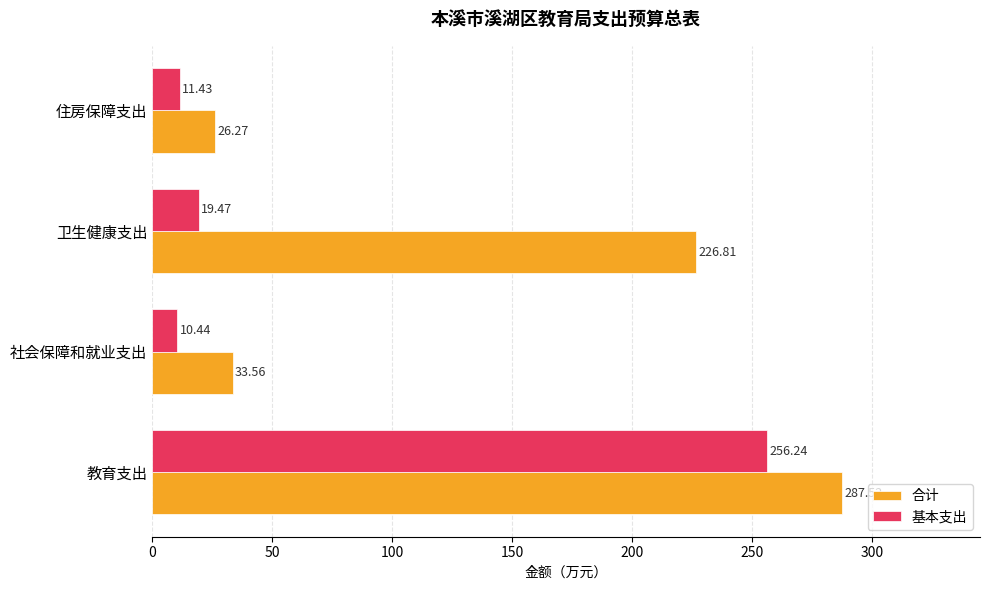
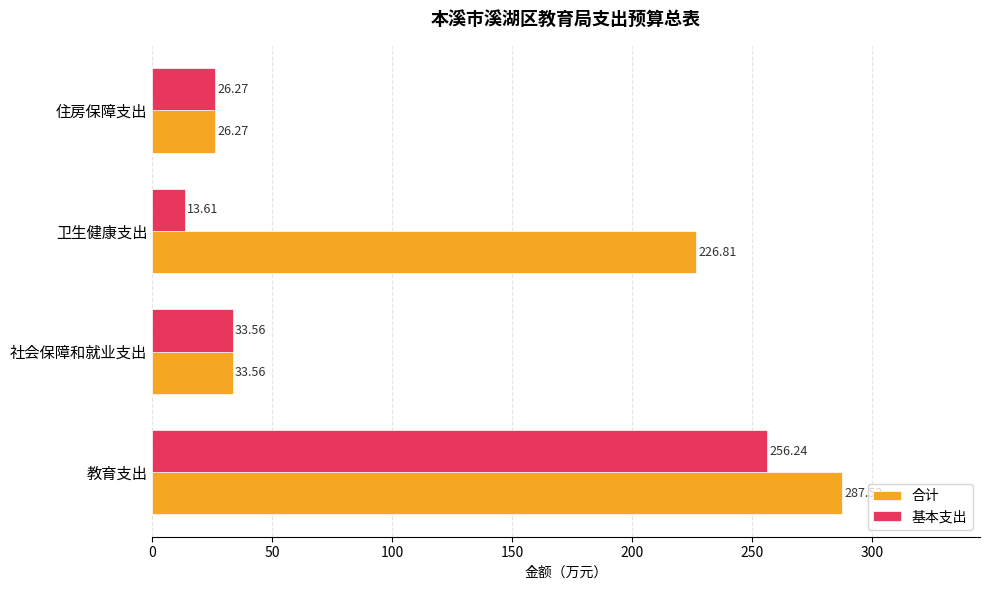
  {
    "合计": {
      "住房保障支出": 26.27,
      "卫生健康支出": 226.81,
      "社会保障和就业支出": 33.56
    },
    "基本支出": {
-     "住房保障支出": 11.43,
-     "卫生健康支出": 19.47,
-     "社会保障和就业支出": 10.44,
+     "住房保障支出": 26.27,
+     "卫生健康支出": 13.61,
+     "社会保障和就业支出": 33.56,
      "教育支出": 256.24
    }
  }
